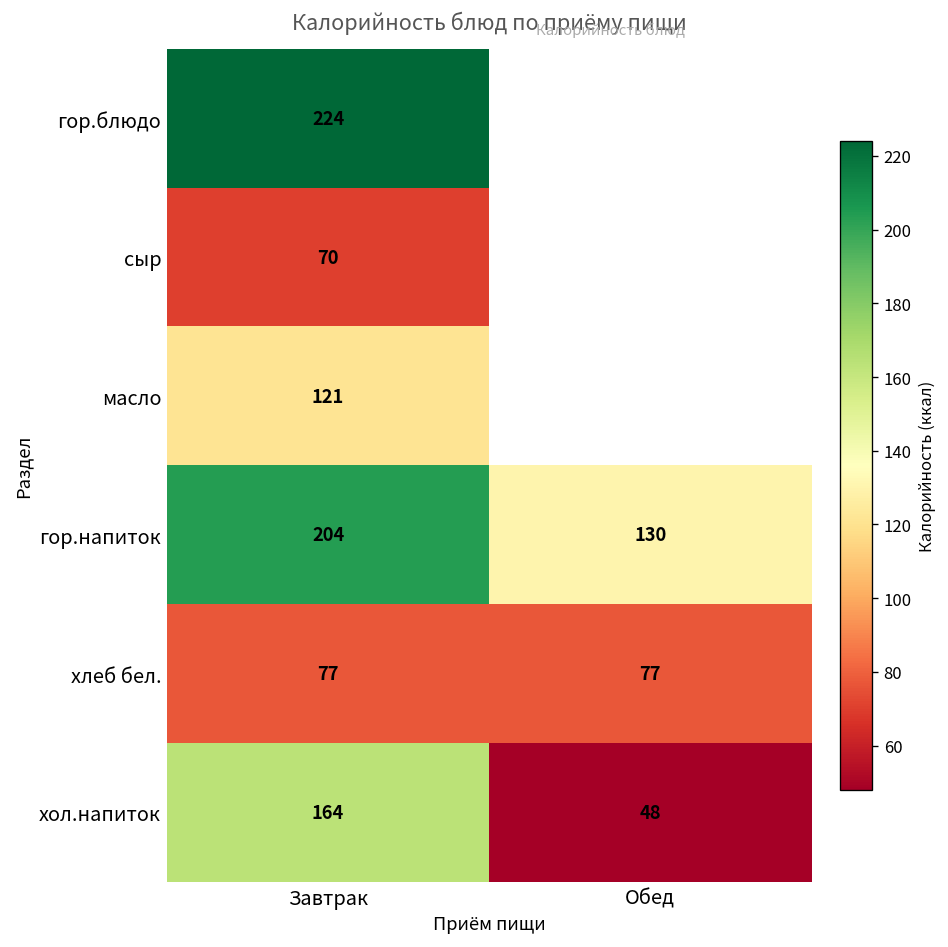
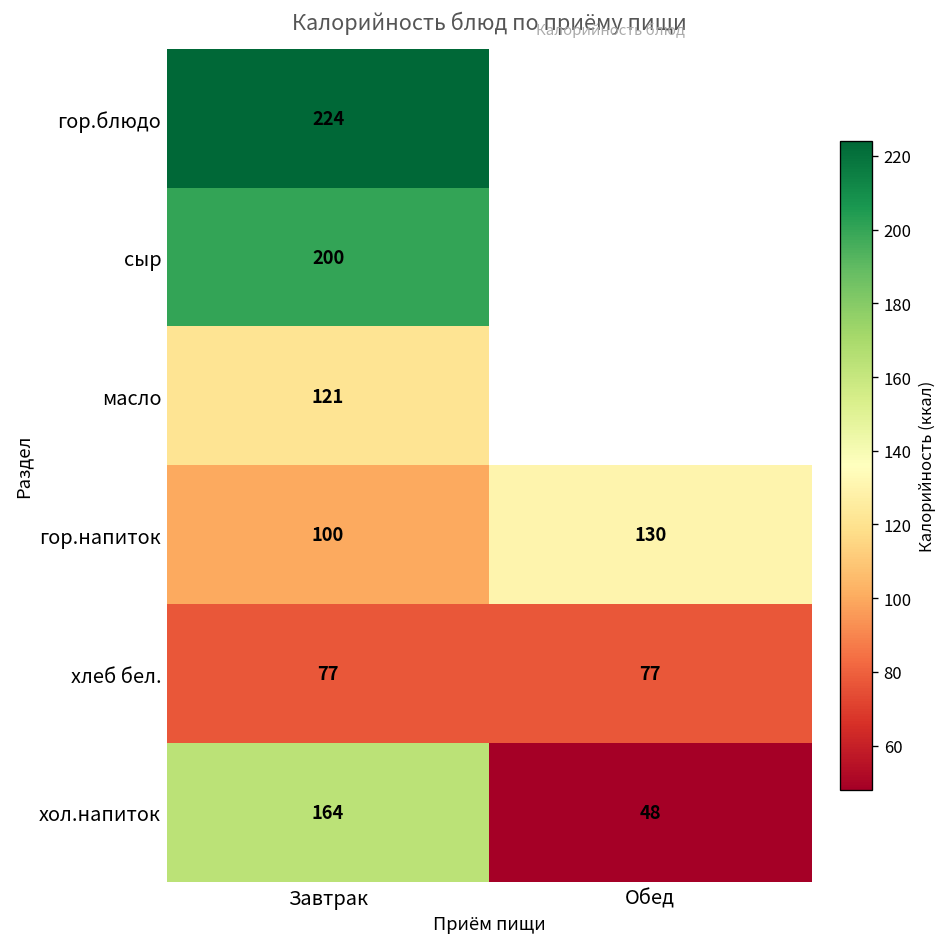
  {
    "гор.блюдо": {
      "Завтрак": 224
    },
    "сыр": {
-     "Завтрак": 70
+     "Завтрак": 200
    },
    "масло": {
      "Завтрак": 121
    },
    "гор.напиток": {
-     "Завтрак": 204,
+     "Завтрак": 100,
      "Обед": 130
    },
    "хлеб бел.": {
      "Завтрак": 77,
      "Обед": 77
    },
    "хол.напиток": {
      "Завтрак": 164,
      "Обед": 48
    }
  }
